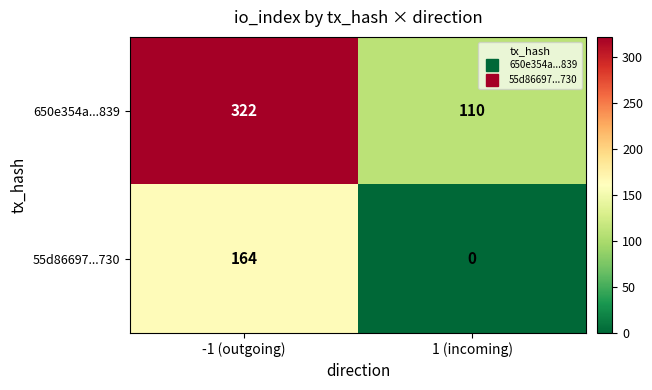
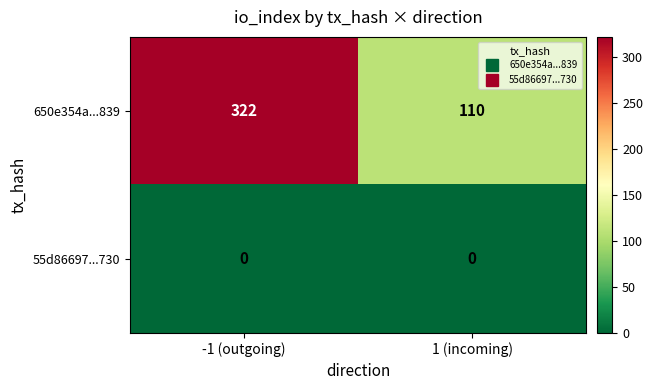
  {
    "650e354a...839": {
      "-1 (outgoing)": 322,
      "1 (incoming)": 110
    },
    "55d86697...730": {
-     "-1 (outgoing)": 164,
+     "-1 (outgoing)": 0,
      "1 (incoming)": 0
    }
  }
